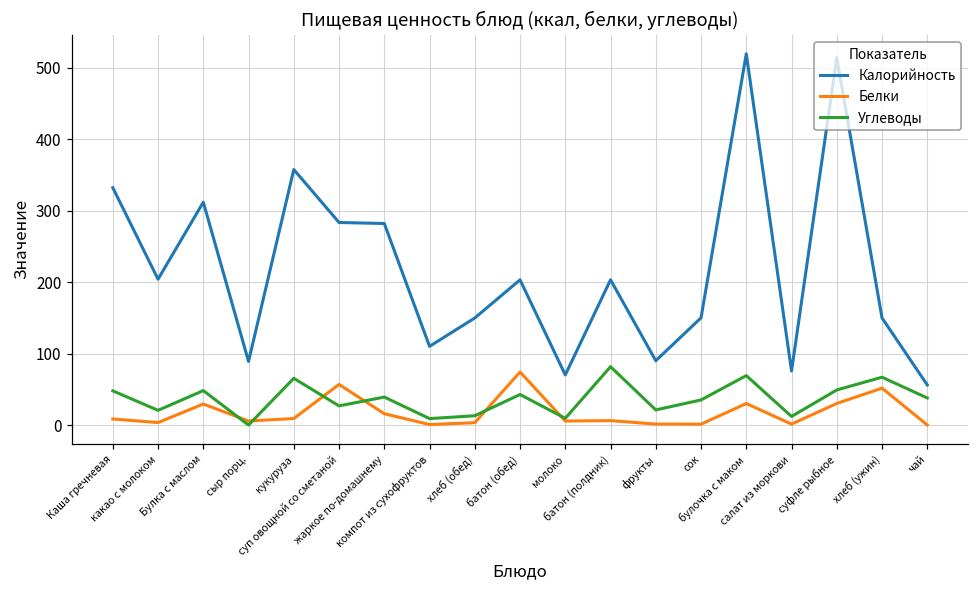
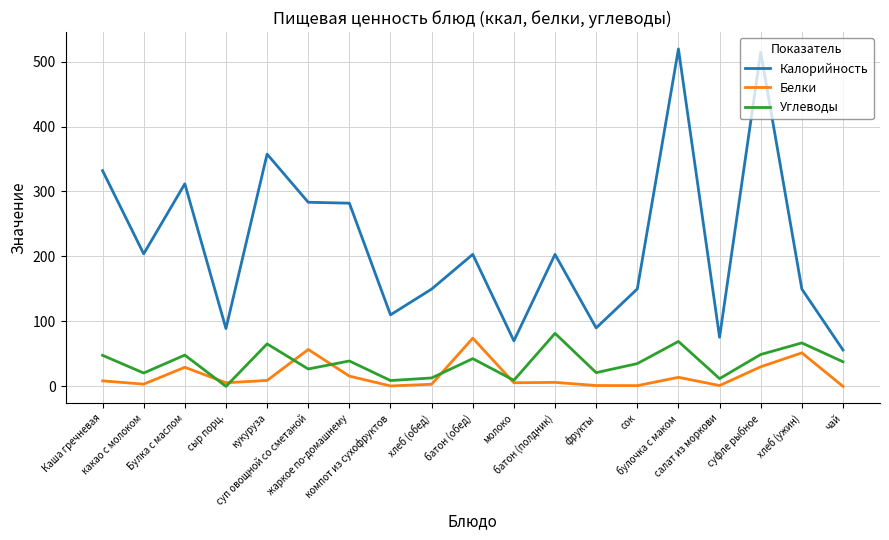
  {
    "Калорийность": {
      "Каша гречневая": 330,
      "какао с молоком": 200,
      "Булка с маслом": 310,
      "сыр порц.": 90,
      "кукуруза": 360,
      "суп овощной со сметаной": 280,
      "жаркое по-домашнему": 280,
      "компот из сухофруктов": 110,
      "хлеб (обед)": 150,
      "батон (обед)": 200,
      "молоко": 70,
      "батон (полдник)": 200,
      "фрукты": 90,
      "сок": 150,
      "булочка с маком": 520,
      "салат из моркови": 80,
      "хлеб (ужин)": 150,
      "чай": 60
    },
    "Белки": {
      "Каша гречневая": 10,
      "какао с молоком": 0,
      "Булка с маслом": 30,
      "сыр порц.": 10,
      "кукуруза": 10,
      "суп овощной со сметаной": 60,
      "жаркое по-домашнему": 20,
      "компот из сухофруктов": 0,
      "хлеб (обед)": 0,
      "батон (обед)": 70,
      "батон (полдник)": 10,
      "фрукты": 0,
      "сок": 0,
-     "булочка с маком": 30,
+     "булочка с маком": 10,
      "салат из моркови": 0,
      "суфле рыбное": 30,
      "хлеб (ужин)": 50,
      "чай": 0
    },
    "Углеводы": {
      "Каша гречневая": 50,
      "какао с молоком": 20,
      "Булка с маслом": 50,
      "сыр порц.": 0,
      "кукуруза": 70,
      "суп овощной со сметаной": 30,
      "жаркое по-домашнему": 40,
      "компот из сухофруктов": 10,
      "хлеб (обед)": 10,
      "батон (обед)": 40,
      "батон (полдник)": 80,
      "фрукты": 20,
      "сок": 40,
      "булочка с маком": 70,
      "салат из моркови": 10,
      "суфле рыбное": 50,
      "хлеб (ужин)": 70,
      "чай": 40
    }
  }
